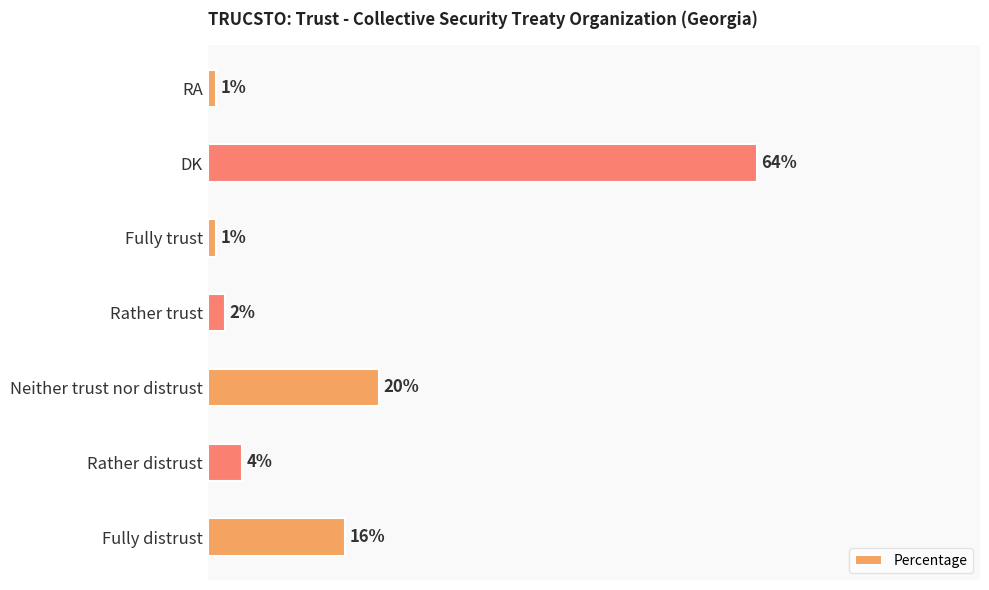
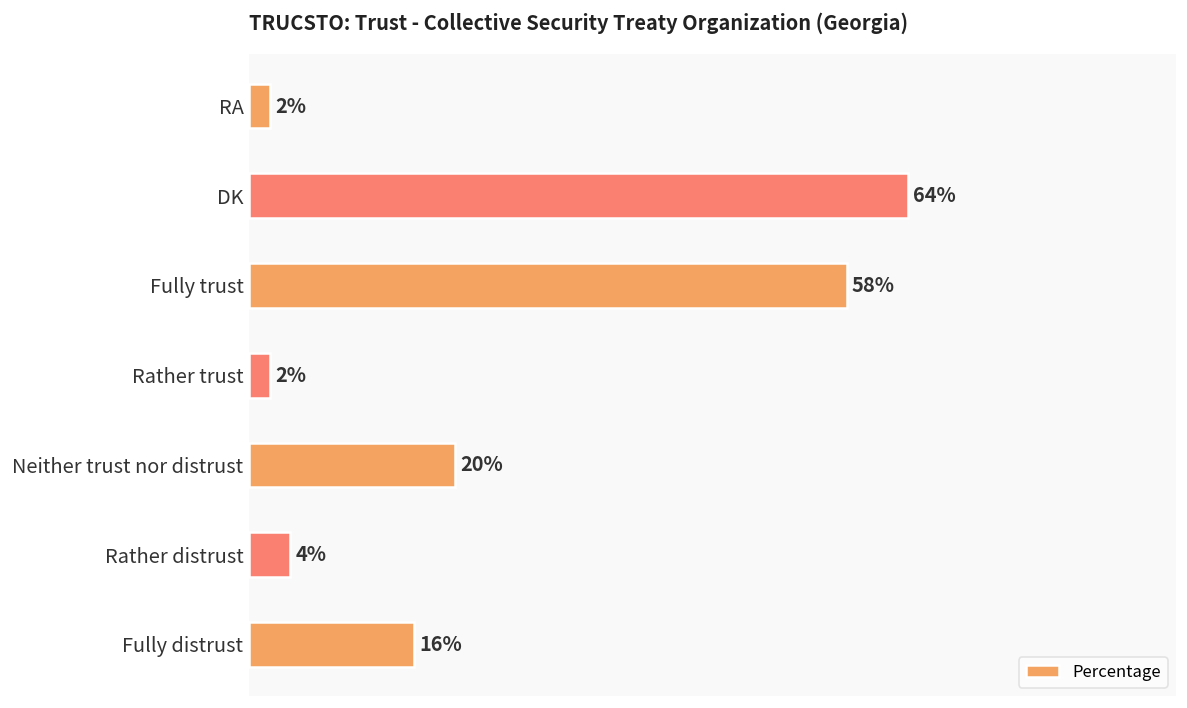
  {
-   "RA": "1%",
+   "RA": "2%",
    "DK": "64%",
-   "Fully trust": "1%",
+   "Fully trust": "58%",
    "Rather trust": "2%",
    "Neither trust nor distrust": "20%",
    "Rather distrust": "4%",
    "Fully distrust": "16%"
  }
